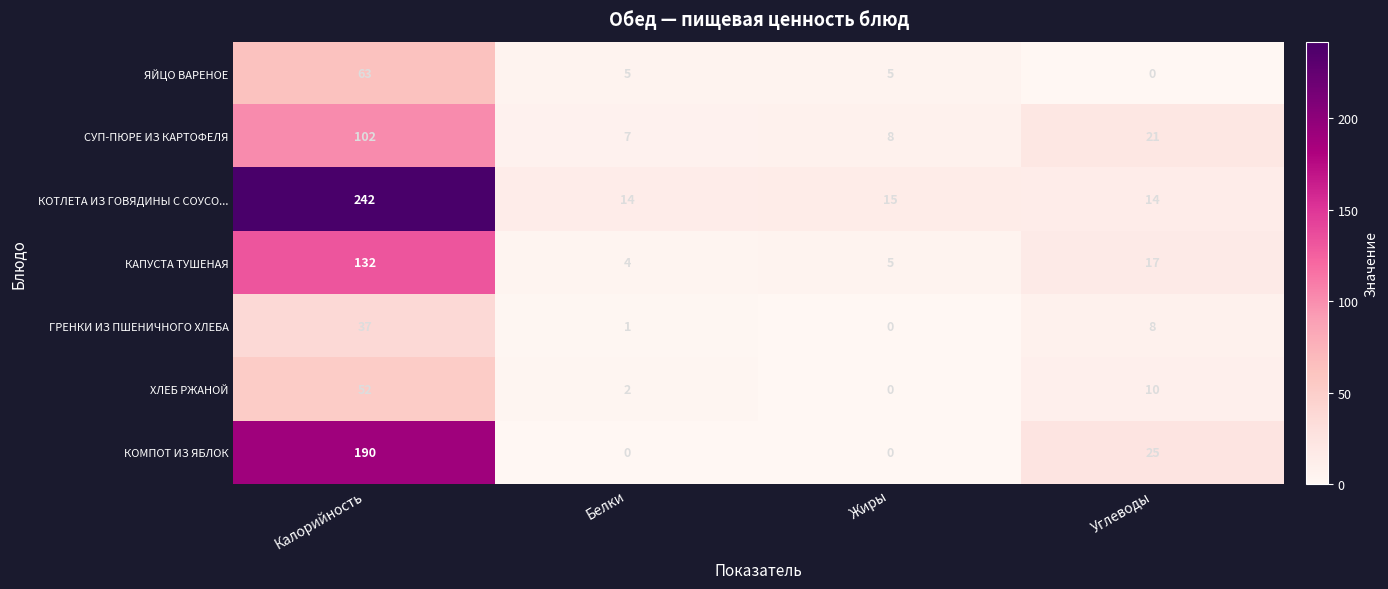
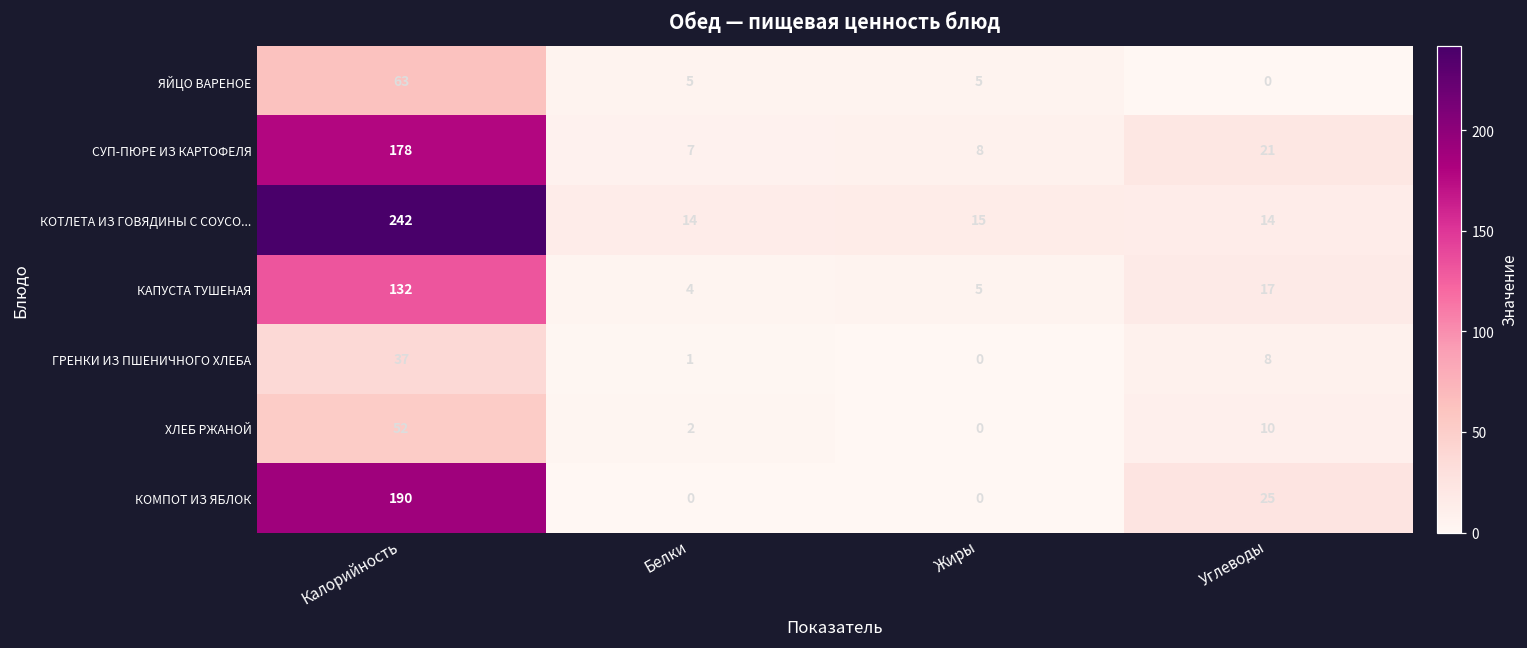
  {
    "СУП-ПЮРЕ ИЗ КАРТОФЕЛЯ": {
-     "Калорийность": 102
+     "Калорийность": 178
    },
    "КОТЛЕТА ИЗ ГОВЯДИНЫ С СОУСО...": {
      "Калорийность": 242
    },
    "КАПУСТА ТУШЕНАЯ": {
      "Калорийность": 132
    },
    "КОМПОТ ИЗ ЯБЛОК": {
      "Калорийность": 190
    }
  }
